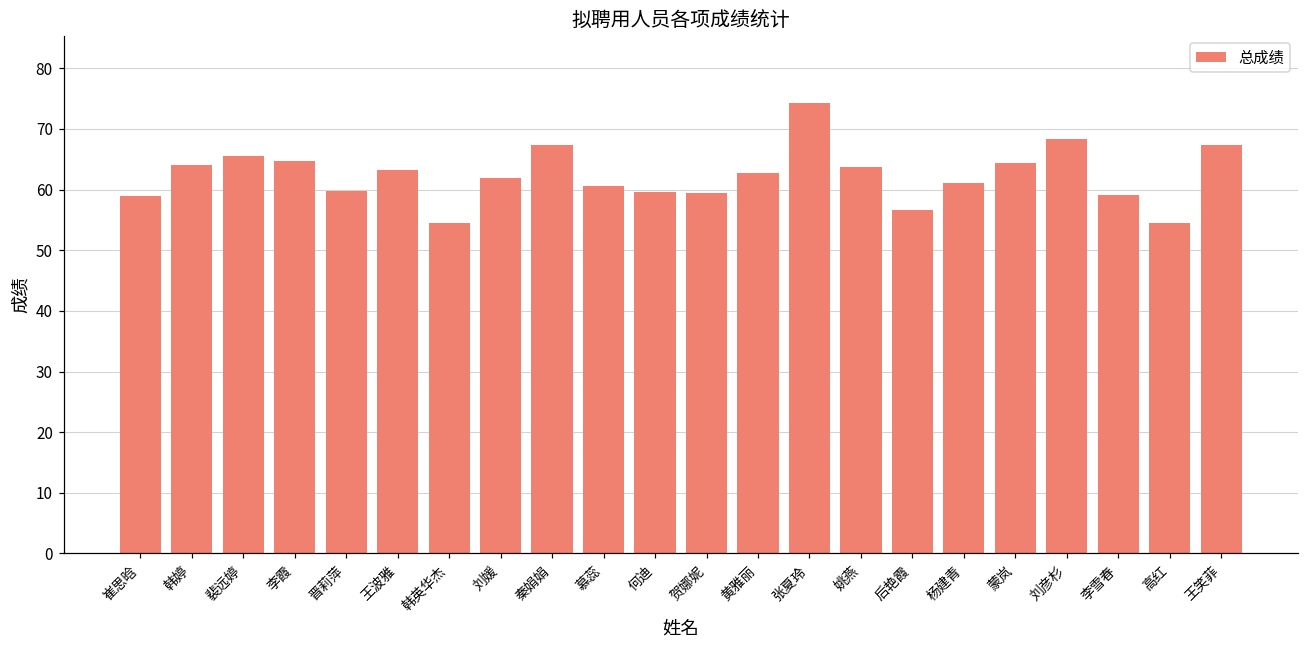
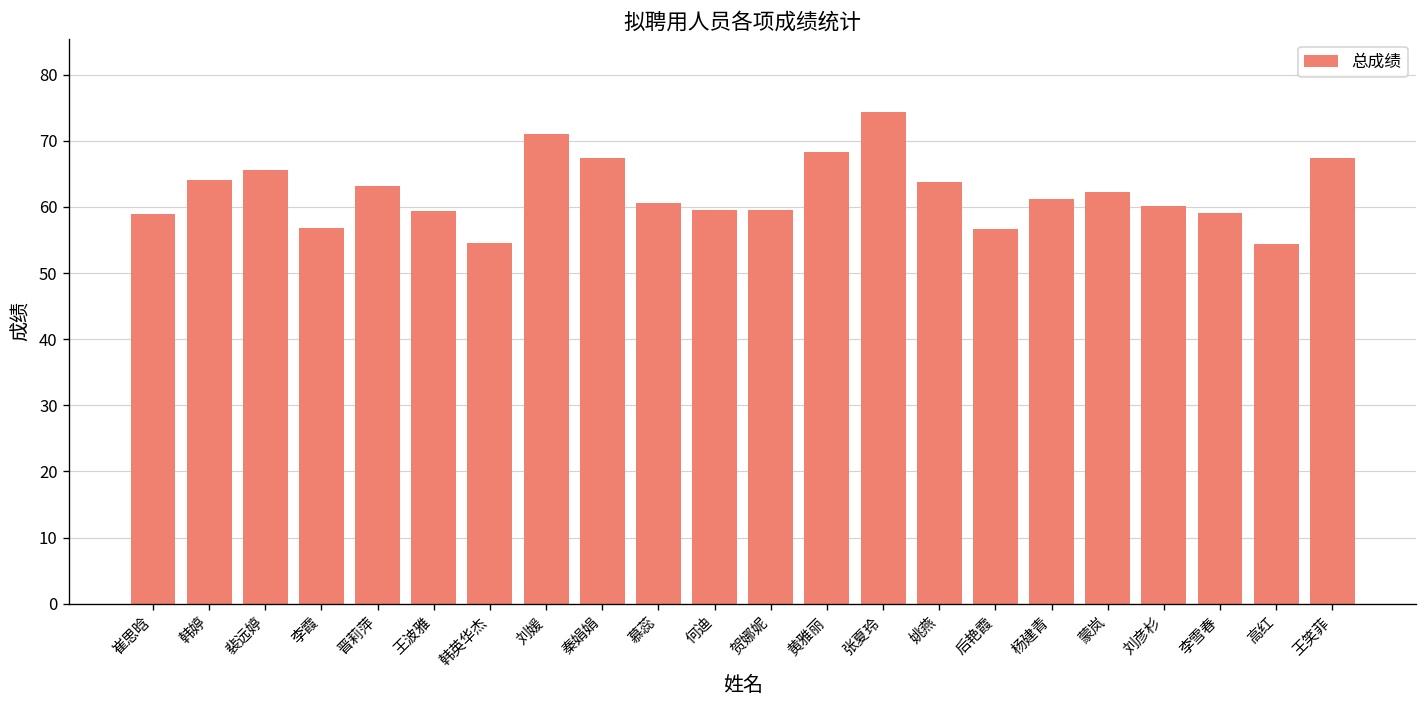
  {
    "崔思晗": 59,
    "韩婷": 64,
    "裴远婷": 66,
-   "李霞": 65,
-   "晋莉萍": 60,
-   "王波雅": 63,
+   "李霞": 57,
+   "晋莉萍": 63,
+   "王波雅": 59,
    "韩英华杰": 55,
-   "刘媛": 62,
+   "刘媛": 71,
    "秦娟娟": 67,
    "慕蕊": 61,
    "何迪": 60,
    "贺娜妮": 59,
-   "黄雅丽": 63,
+   "黄雅丽": 68,
    "张夏玲": 74,
    "姚燕": 64,
    "后艳霞": 57,
    "杨建青": 61,
-   "蒙岚": 64,
-   "刘彦杉": 68,
+   "蒙岚": 62,
+   "刘彦杉": 60,
    "李雪春": 59,
    "高红": 54,
    "王笑菲": 67
  }
